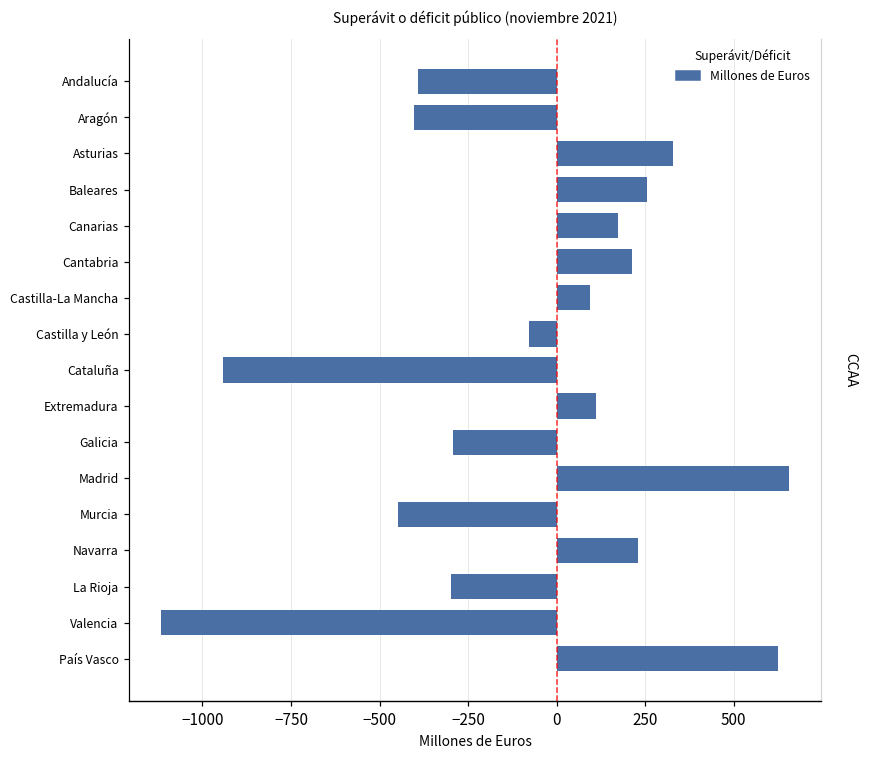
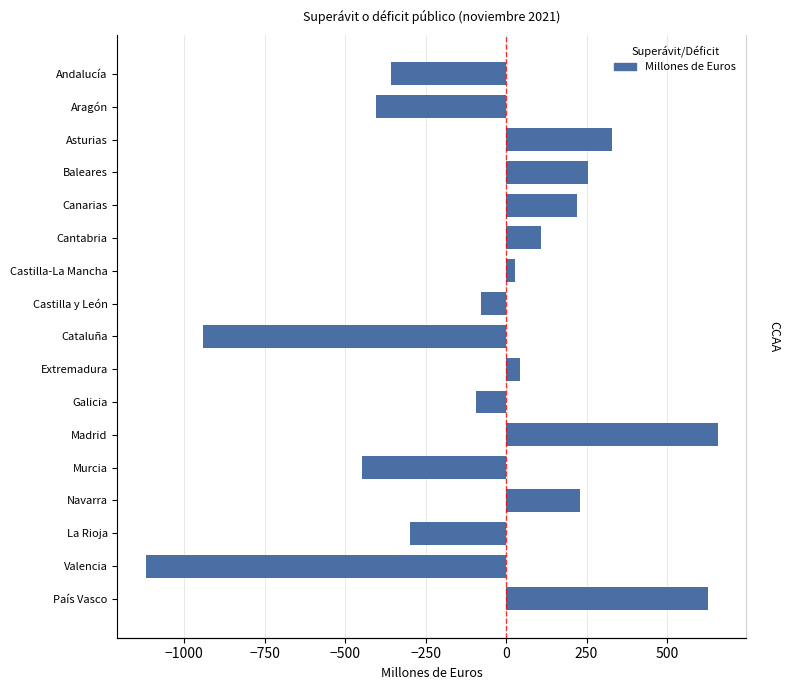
  {
-   "Andalucía": -390,
+   "Andalucía": -360,
    "Aragón": -400,
    "Asturias": 330,
    "Baleares": 260,
-   "Canarias": 170,
-   "Cantabria": 210,
-   "Castilla-La Mancha": 90,
+   "Canarias": 220,
+   "Cantabria": 110,
+   "Castilla-La Mancha": 30,
    "Castilla y León": -80,
    "Cataluña": -940,
-   "Extremadura": 110,
-   "Galicia": -290,
+   "Extremadura": 40,
+   "Galicia": -90,
    "Madrid": 660,
    "Murcia": -450,
    "Navarra": 230,
    "La Rioja": -300,
    "Valencia": -1120,
    "País Vasco": 630
  }
